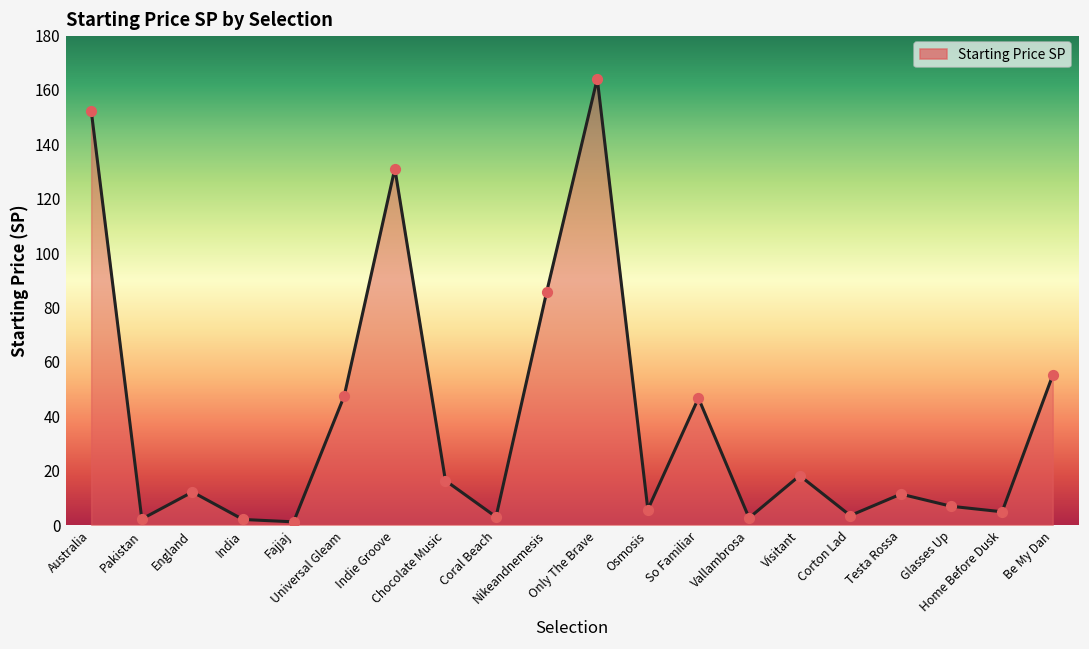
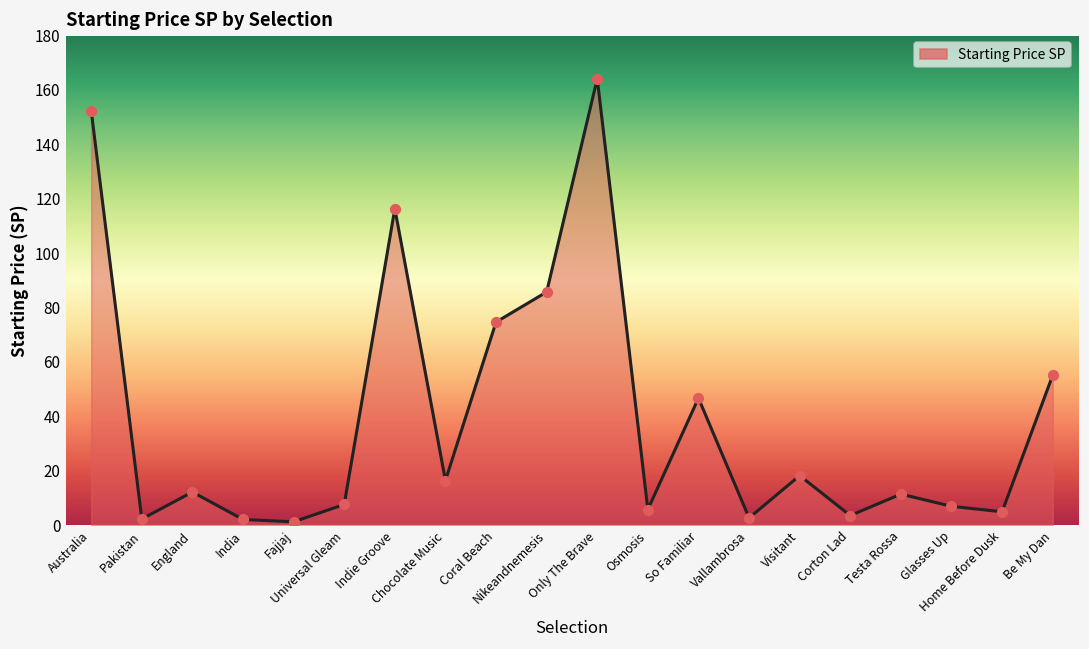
  {
    "Australia": 152,
    "Pakistan": 2,
    "England": 12,
    "India": 2,
    "Fajjaj": 1,
-   "Universal Gleam": 47,
-   "Indie Groove": 131,
+   "Universal Gleam": 8,
+   "Indie Groove": 116,
    "Chocolate Music": 16,
-   "Coral Beach": 3,
+   "Coral Beach": 75,
    "Nikeandnemesis": 86,
    "Only The Brave": 164,
    "Osmosis": 6,
    "So Familiar": 47,
    "Vallambrosa": 3,
    "Visitant": 18,
    "Corton Lad": 3,
    "Testa Rossa": 11,
    "Glasses Up": 7,
    "Home Before Dusk": 5,
    "Be My Dan": 55
  }
